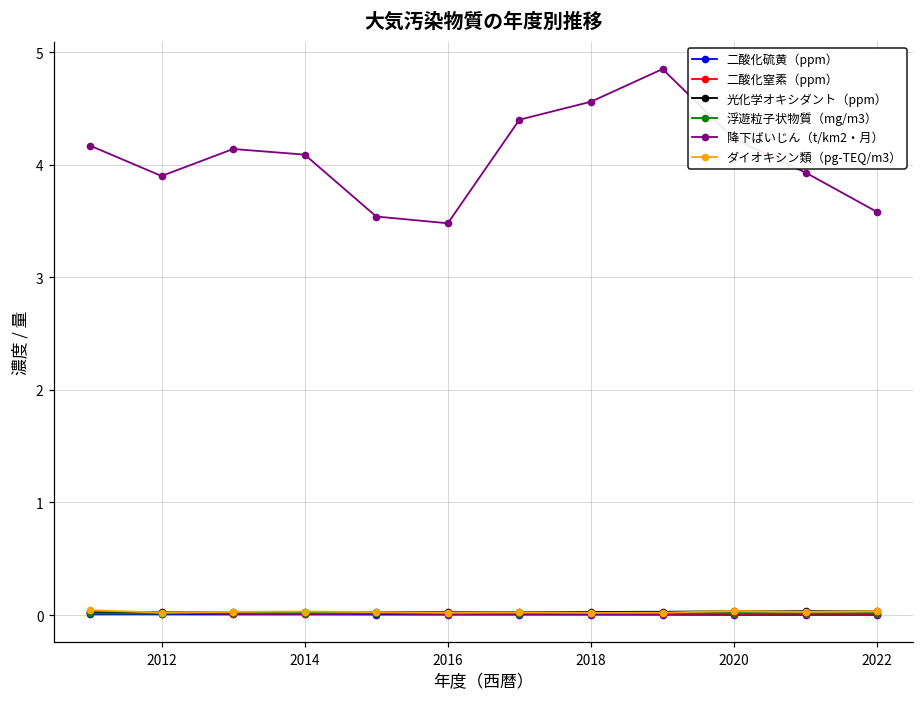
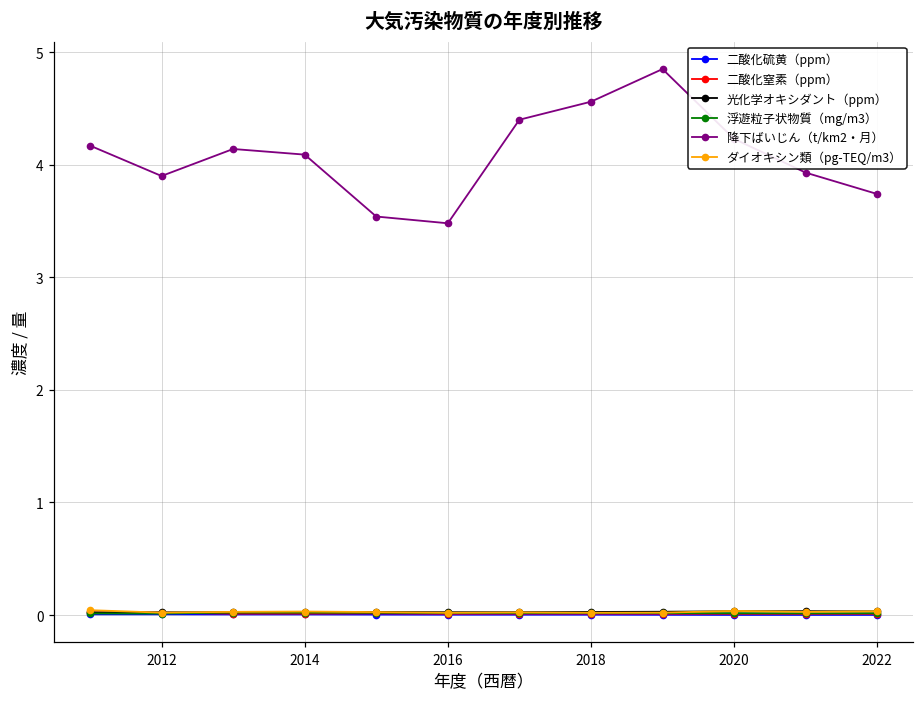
  {
    "降下ばいじん（t/km2・月）": {
      "2012": 3.90,
      "2014": 4.09,
      "2016": 3.48,
      "2018": 4.56,
-     "2022": 3.58
+     "2022": 3.74
    }
  }
